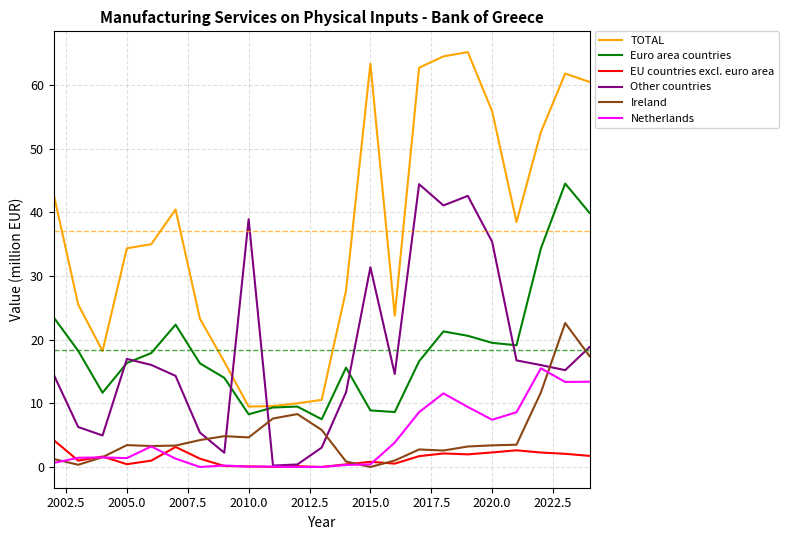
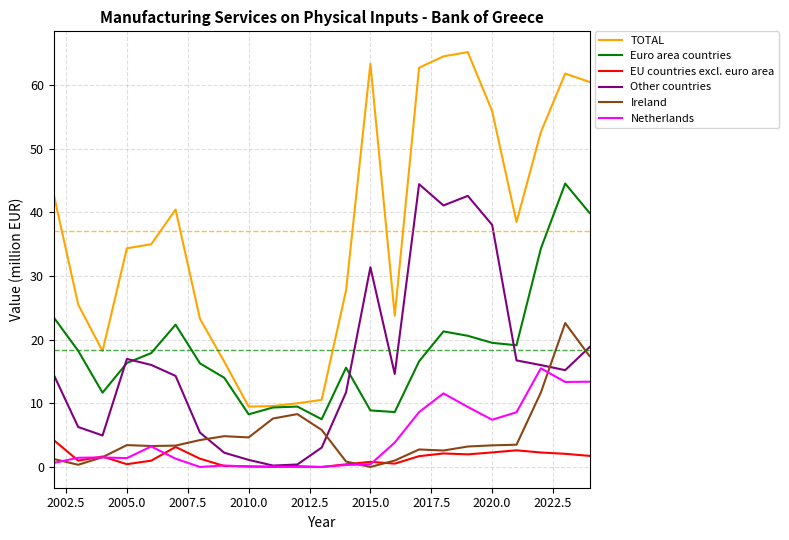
  {
    "TOTAL": {
      "2005.0": 34,
      "2010.0": 9,
      "2015.0": 63,
      "2020.0": 56
    },
    "Euro area countries": {
      "2005.0": 16,
      "2010.0": 8,
      "2015.0": 9,
      "2020.0": 20
    },
    "EU countries excl. euro area": {
      "2005.0": 0,
      "2015.0": 1,
      "2020.0": 2
    },
    "Other countries": {
      "2005.0": 17,
-     "2010.0": 39,
+     "2010.0": 1,
      "2015.0": 31,
-     "2020.0": 35
+     "2020.0": 38
    },
    "Ireland": {
      "2005.0": 3,
      "2010.0": 5,
      "2015.0": 0,
      "2020.0": 3
    },
    "Netherlands": {
      "2005.0": 1,
      "2015.0": 0,
      "2020.0": 7
    }
  }
